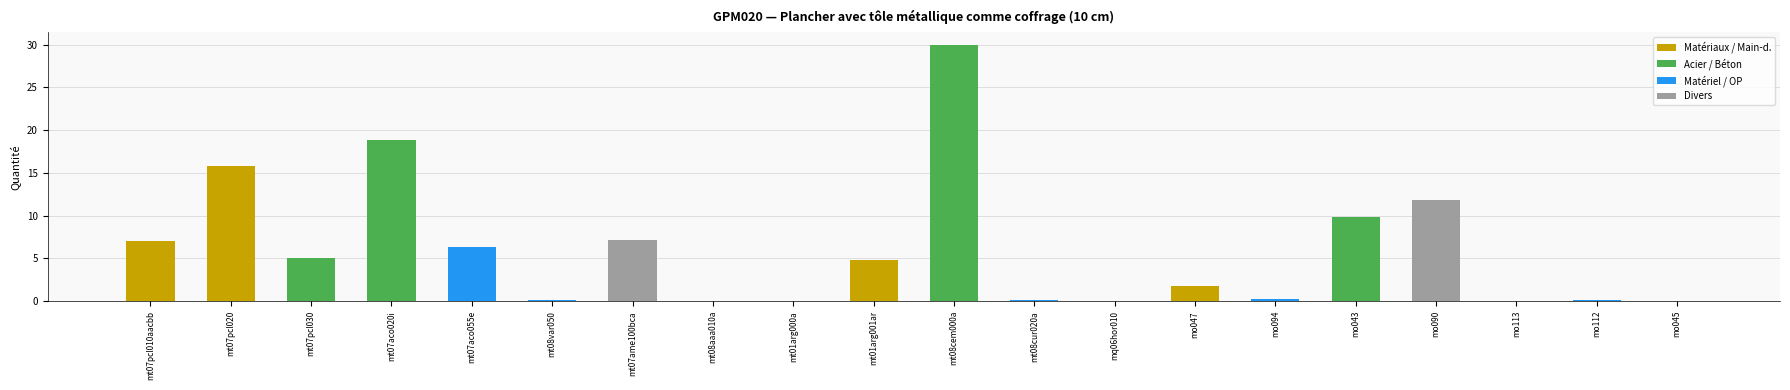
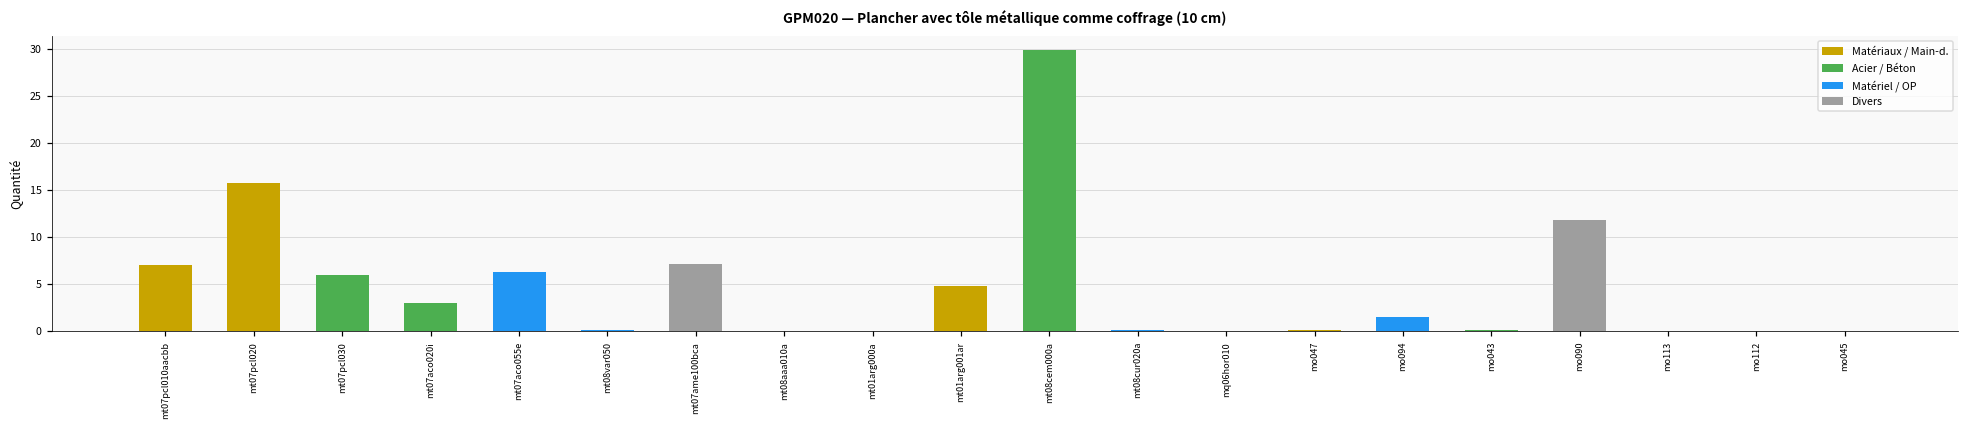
  {
    "mt07pcl010aacbb": 7,
    "mt07pcl020": 16,
-   "mt07pcl030": 5,
-   "mt07aco020i": 19,
+   "mt07pcl030": 6,
+   "mt07aco020i": 3,
    "mt07aco055e": 6,
    "mt07ame100bca": 7,
    "mt01arg001ar": 5,
    "mt08cem000a": 30,
-   "mo047": 2,
-   "mo094": 0,
-   "mo043": 10,
+   "mo047": 0,
+   "mo094": 2,
+   "mo043": 0,
    "mo090": 12
  }
